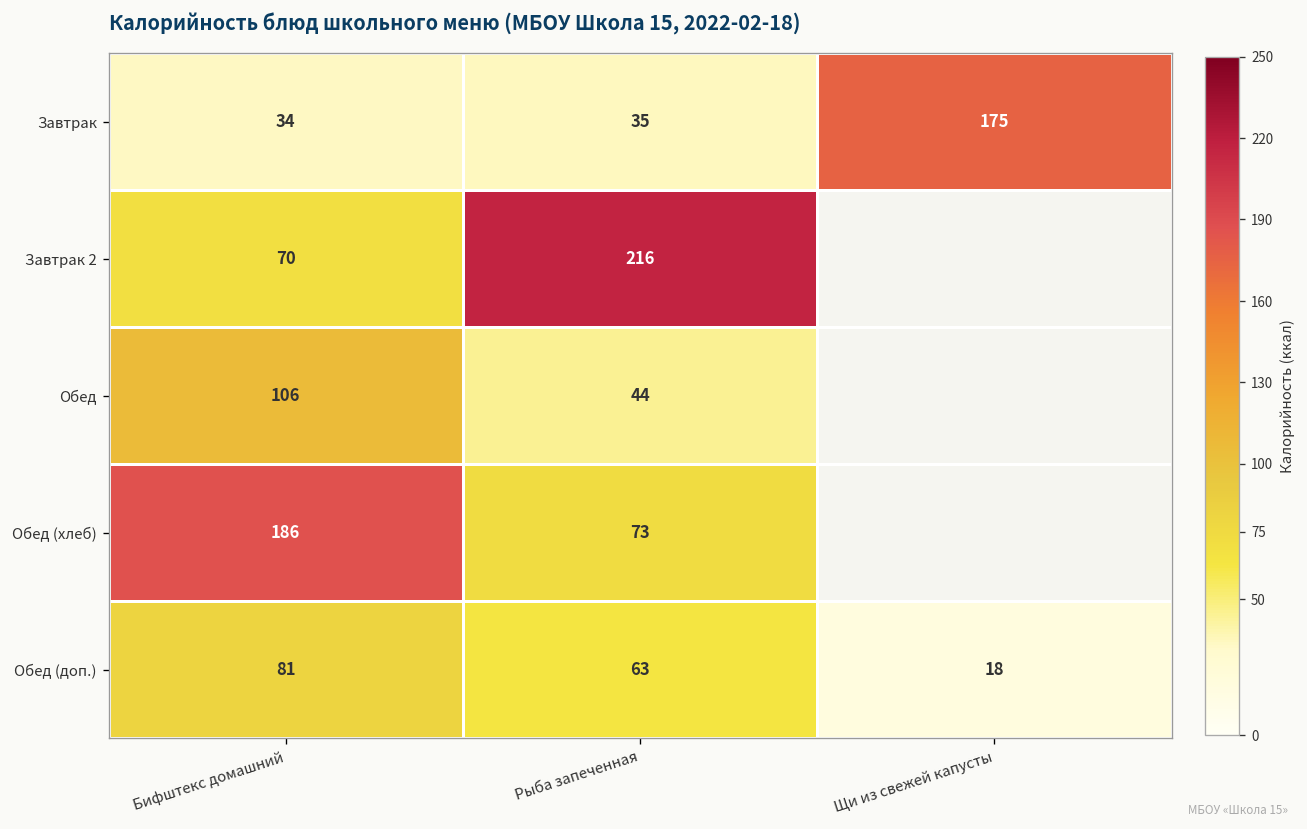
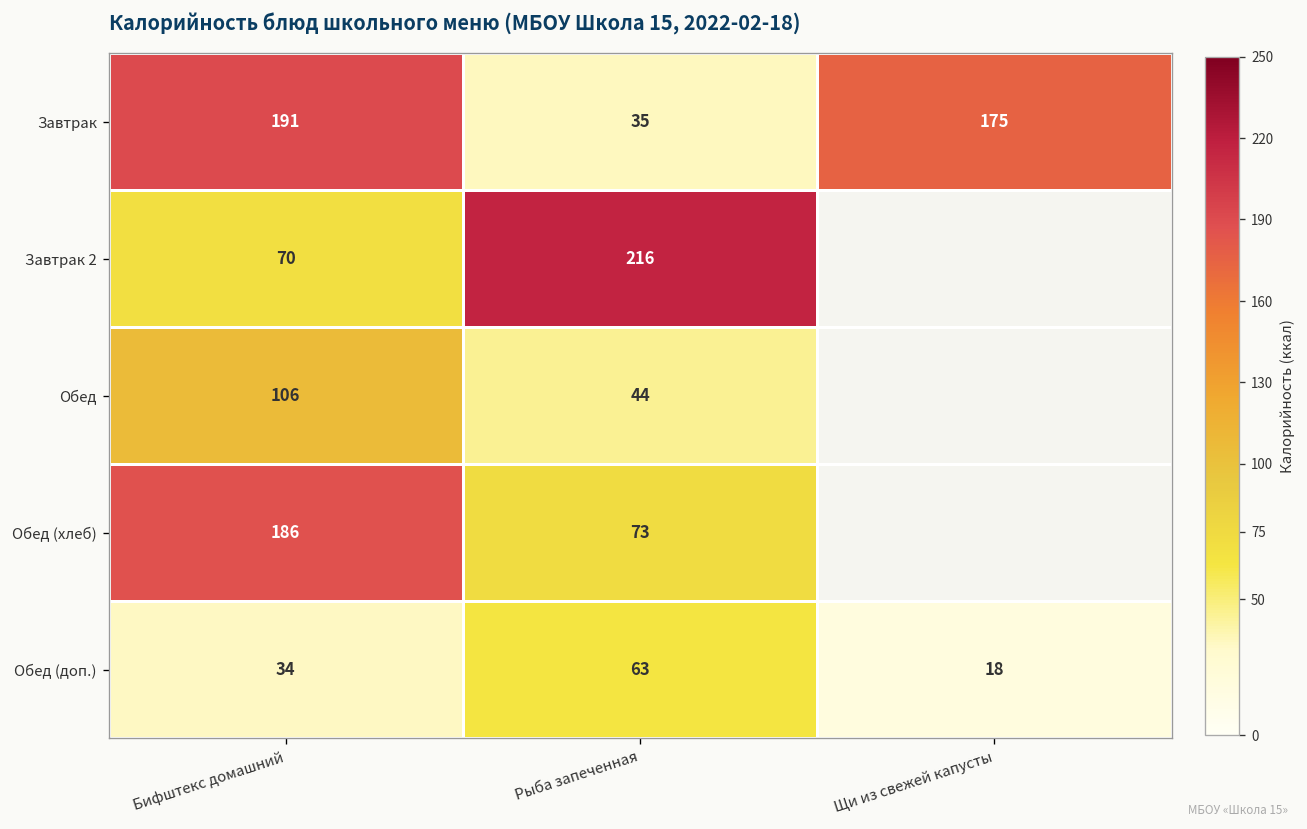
  {
    "Завтрак": {
-     "Бифштекс домашний": 34,
+     "Бифштекс домашний": 191,
      "Рыба запеченная": 35,
      "Щи из свежей капусты": 175
    },
    "Завтрак 2": {
      "Бифштекс домашний": 70,
      "Рыба запеченная": 216
    },
    "Обед": {
      "Бифштекс домашний": 106,
      "Рыба запеченная": 44
    },
    "Обед (хлеб)": {
      "Бифштекс домашний": 186,
      "Рыба запеченная": 73
    },
    "Обед (доп.)": {
-     "Бифштекс домашний": 81,
+     "Бифштекс домашний": 34,
      "Рыба запеченная": 63,
      "Щи из свежей капусты": 18
    }
  }
